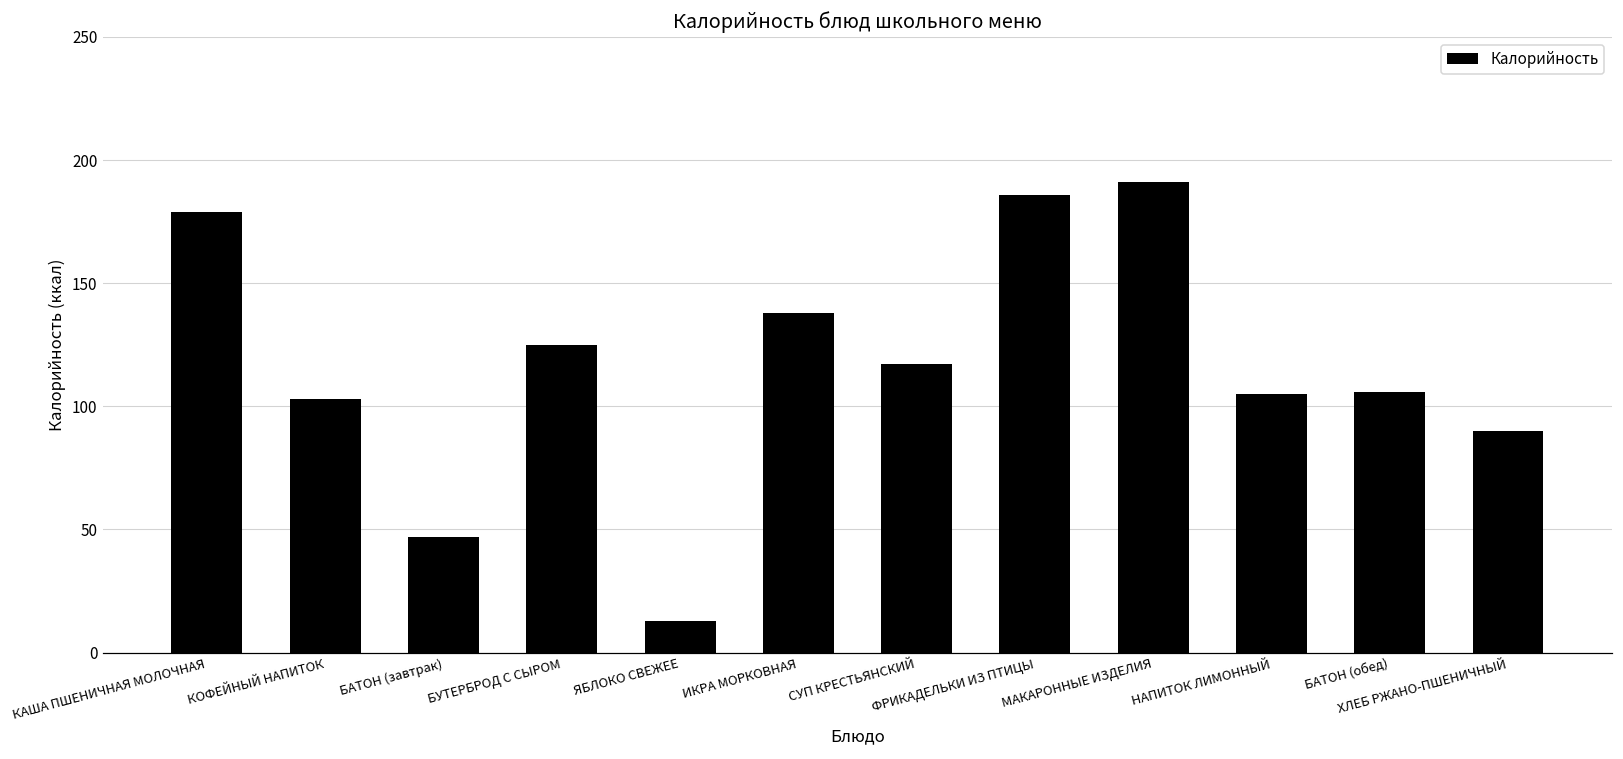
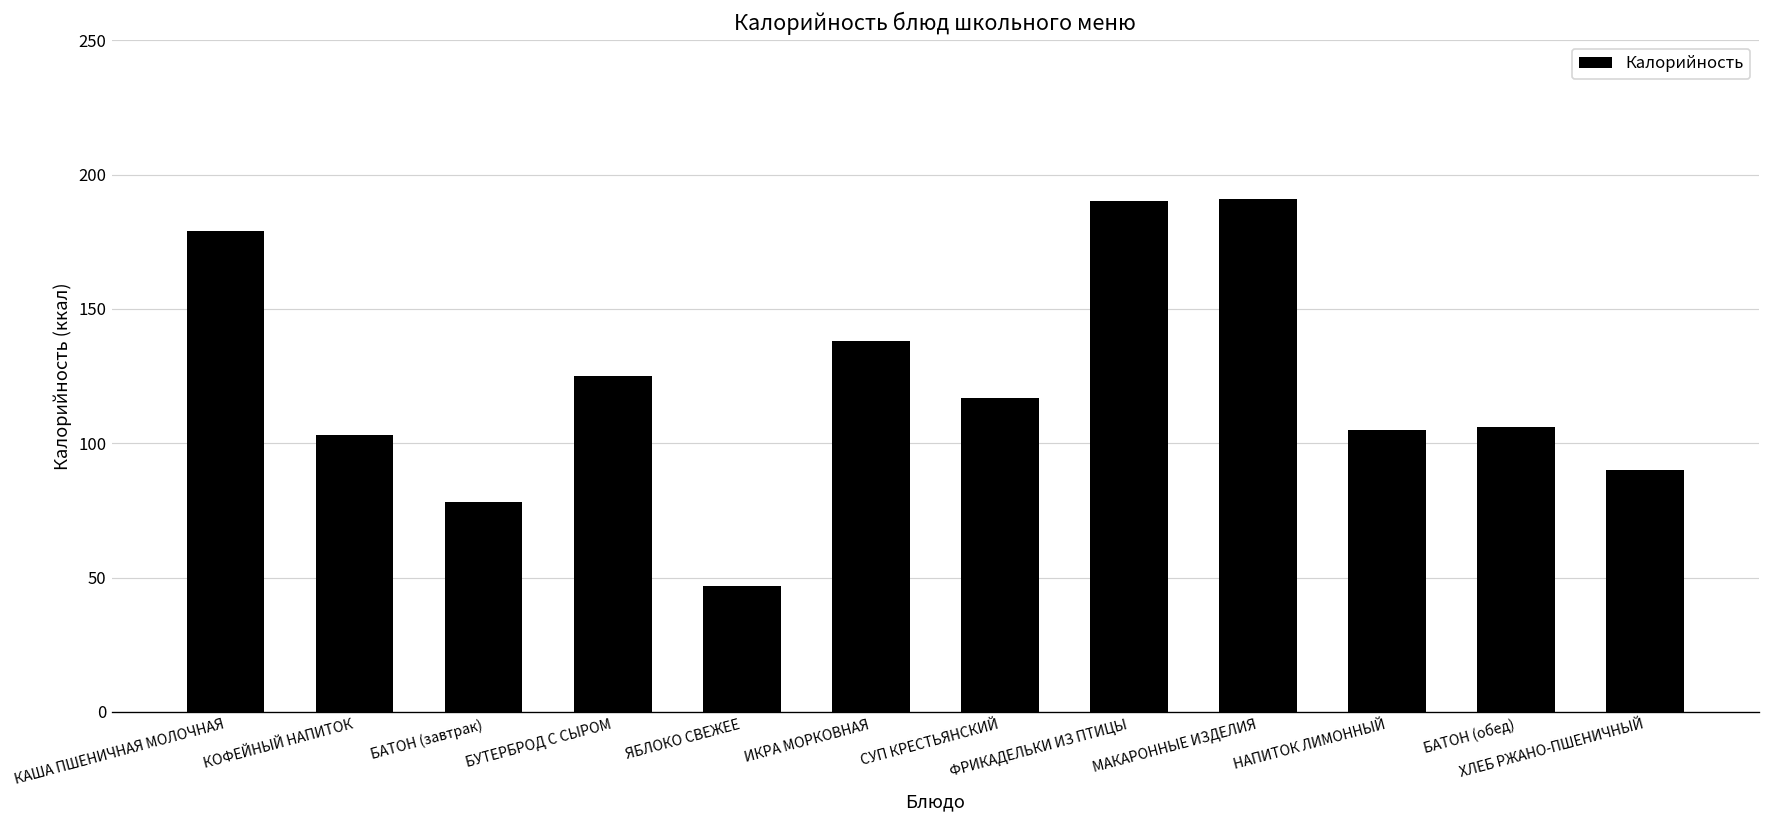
  {
    "КАША ПШЕНИЧНАЯ МОЛОЧНАЯ": 179,
    "КОФЕЙНЫЙ НАПИТОК": 103,
-   "БАТОН (завтрак)": 47,
+   "БАТОН (завтрак)": 78,
    "БУТЕРБРОД С СЫРОМ": 125,
-   "ЯБЛОКО СВЕЖЕЕ": 13,
+   "ЯБЛОКО СВЕЖЕЕ": 47,
    "ИКРА МОРКОВНАЯ": 138,
    "СУП КРЕСТЬЯНСКИЙ": 117,
-   "ФРИКАДЕЛЬКИ ИЗ ПТИЦЫ": 186,
+   "ФРИКАДЕЛЬКИ ИЗ ПТИЦЫ": 190,
    "МАКАРОННЫЕ ИЗДЕЛИЯ": 191,
    "НАПИТОК ЛИМОННЫЙ": 105,
    "БАТОН (обед)": 106,
    "ХЛЕБ РЖАНО-ПШЕНИЧНЫЙ": 90
  }
